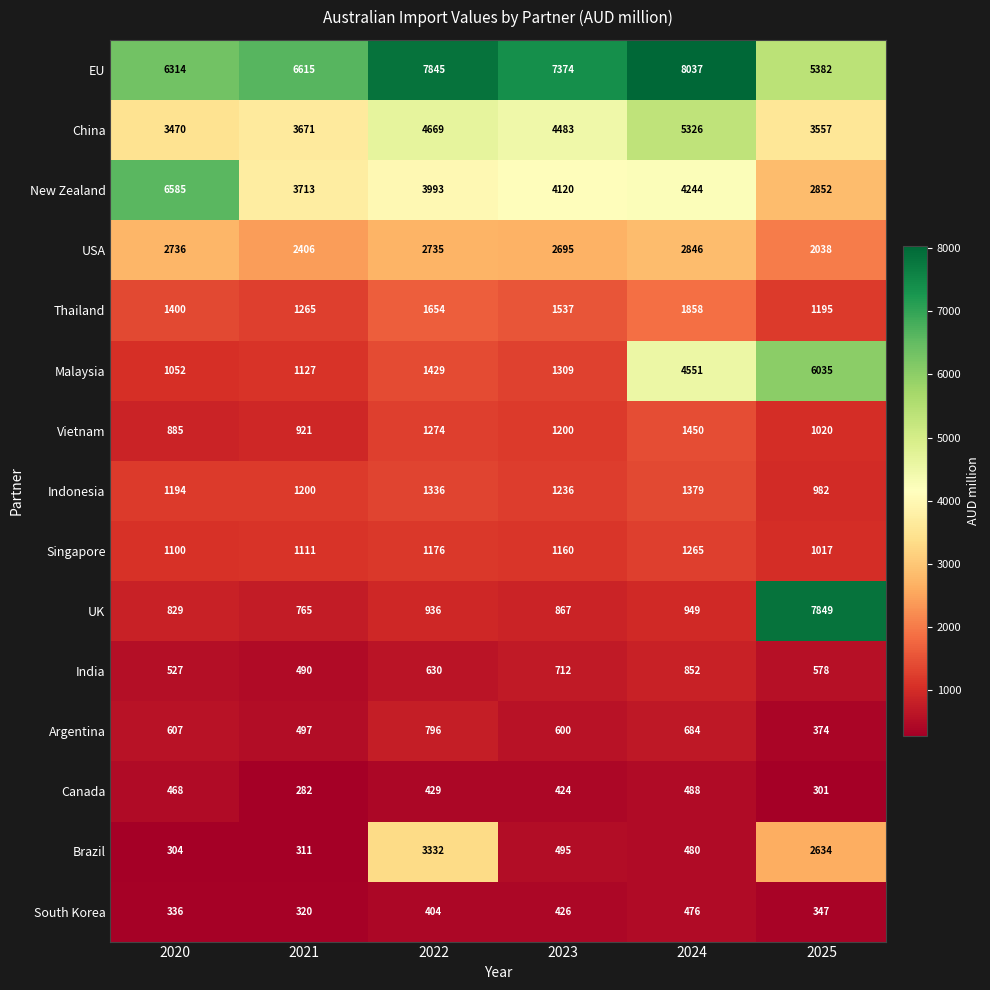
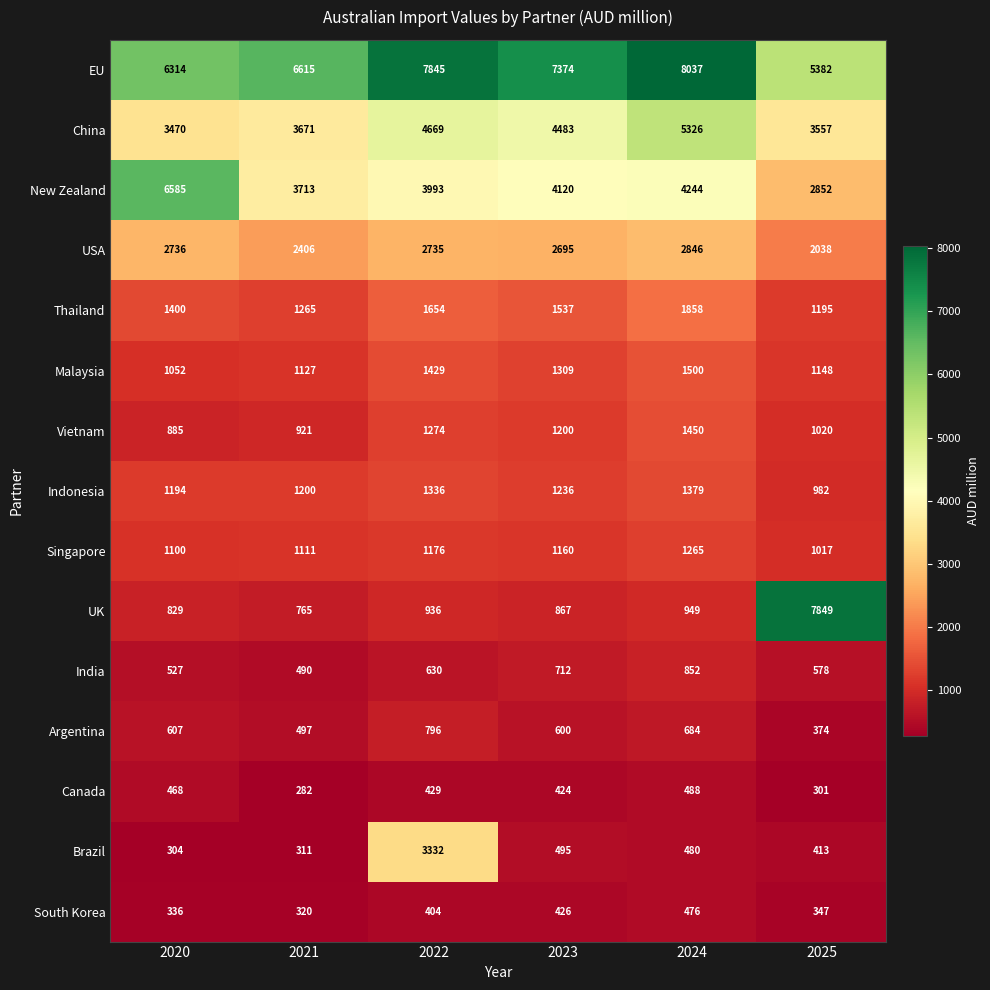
  {
    "EU": {
      "2020": 6314,
      "2021": 6615,
      "2022": 7845,
      "2023": 7374,
      "2024": 8037,
      "2025": 5382
    },
    "China": {
      "2020": 3470,
      "2021": 3671,
      "2022": 4669,
      "2023": 4483,
      "2024": 5326,
      "2025": 3557
    },
    "New Zealand": {
      "2020": 6585,
      "2021": 3713,
      "2022": 3993,
      "2023": 4120,
      "2024": 4244,
      "2025": 2852
    },
    "USA": {
      "2020": 2736,
      "2021": 2406,
      "2022": 2735,
      "2023": 2695,
      "2024": 2846,
      "2025": 2038
    },
    "Thailand": {
      "2020": 1400,
      "2021": 1265,
      "2022": 1654,
      "2023": 1537,
      "2024": 1858,
      "2025": 1195
    },
    "Malaysia": {
      "2020": 1052,
      "2021": 1127,
      "2022": 1429,
      "2023": 1309,
-     "2024": 4551,
-     "2025": 6035
+     "2024": 1500,
+     "2025": 1148
    },
    "Vietnam": {
      "2020": 885,
      "2021": 921,
      "2022": 1274,
      "2023": 1200,
      "2024": 1450,
      "2025": 1020
    },
    "Indonesia": {
      "2020": 1194,
      "2021": 1200,
      "2022": 1336,
      "2023": 1236,
      "2024": 1379,
      "2025": 982
    },
    "Singapore": {
      "2020": 1100,
      "2021": 1111,
      "2022": 1176,
      "2023": 1160,
      "2024": 1265,
      "2025": 1017
    },
    "UK": {
      "2020": 829,
      "2021": 765,
      "2022": 936,
      "2023": 867,
      "2024": 949,
      "2025": 7849
    },
    "India": {
      "2020": 527,
      "2021": 490,
      "2022": 630,
      "2023": 712,
      "2024": 852,
      "2025": 578
    },
    "Argentina": {
      "2020": 607,
      "2021": 497,
      "2022": 796,
      "2023": 600,
      "2024": 684,
      "2025": 374
    },
    "Canada": {
      "2020": 468,
      "2021": 282,
      "2022": 429,
      "2023": 424,
      "2024": 488,
      "2025": 301
    },
    "Brazil": {
      "2020": 304,
      "2021": 311,
      "2022": 3332,
      "2023": 495,
      "2024": 480,
-     "2025": 2634
+     "2025": 413
    },
    "South Korea": {
      "2020": 336,
      "2021": 320,
      "2022": 404,
      "2023": 426,
      "2024": 476,
      "2025": 347
    }
  }
